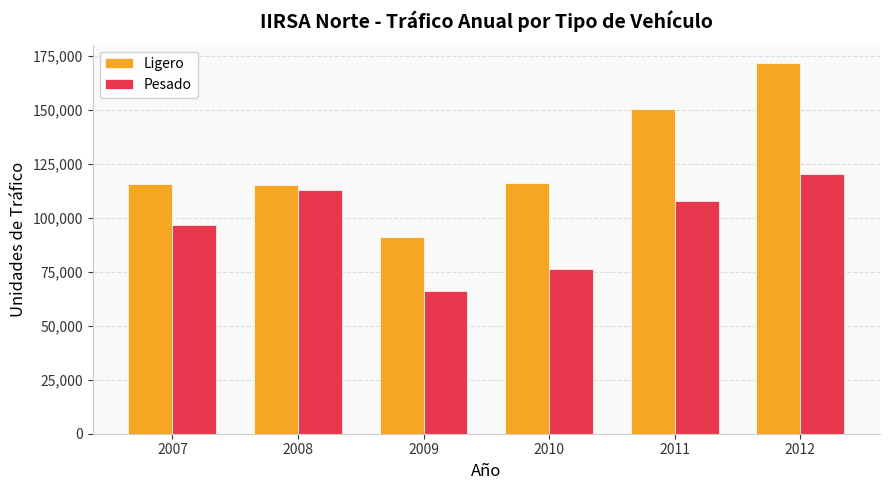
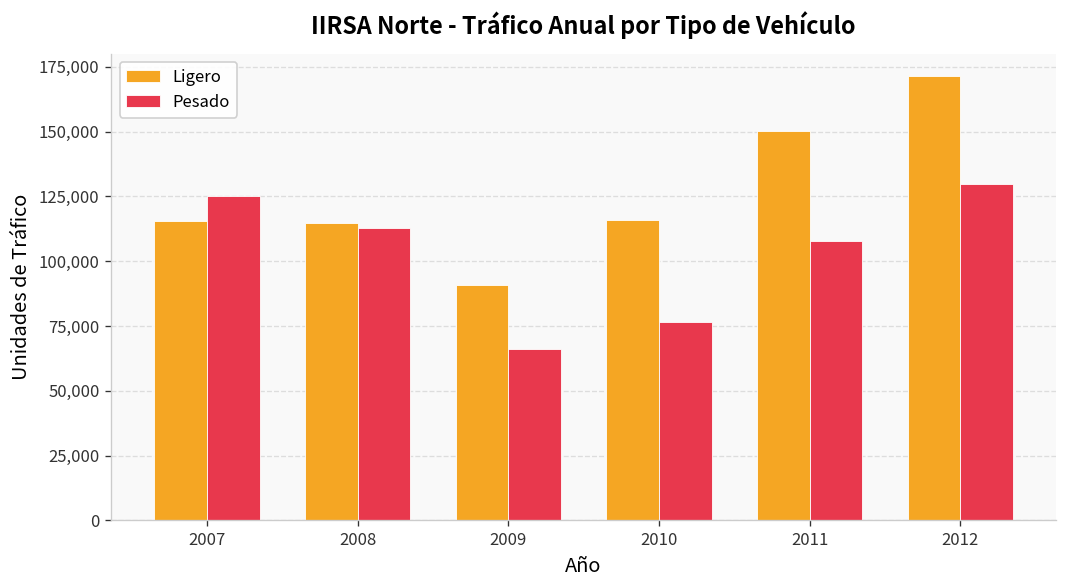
  {
    "Ligero": {
      "2007": "116,000",
      "2008": "115,000",
      "2009": "91,000",
      "2010": "116,000",
      "2011": "150,000",
      "2012": "172,000"
    },
    "Pesado": {
-     "2007": "97,000",
+     "2007": "125,000",
      "2008": "113,000",
      "2009": "66,000",
      "2010": "76,000",
      "2011": "108,000",
-     "2012": "120,000"
+     "2012": "130,000"
    }
  }
